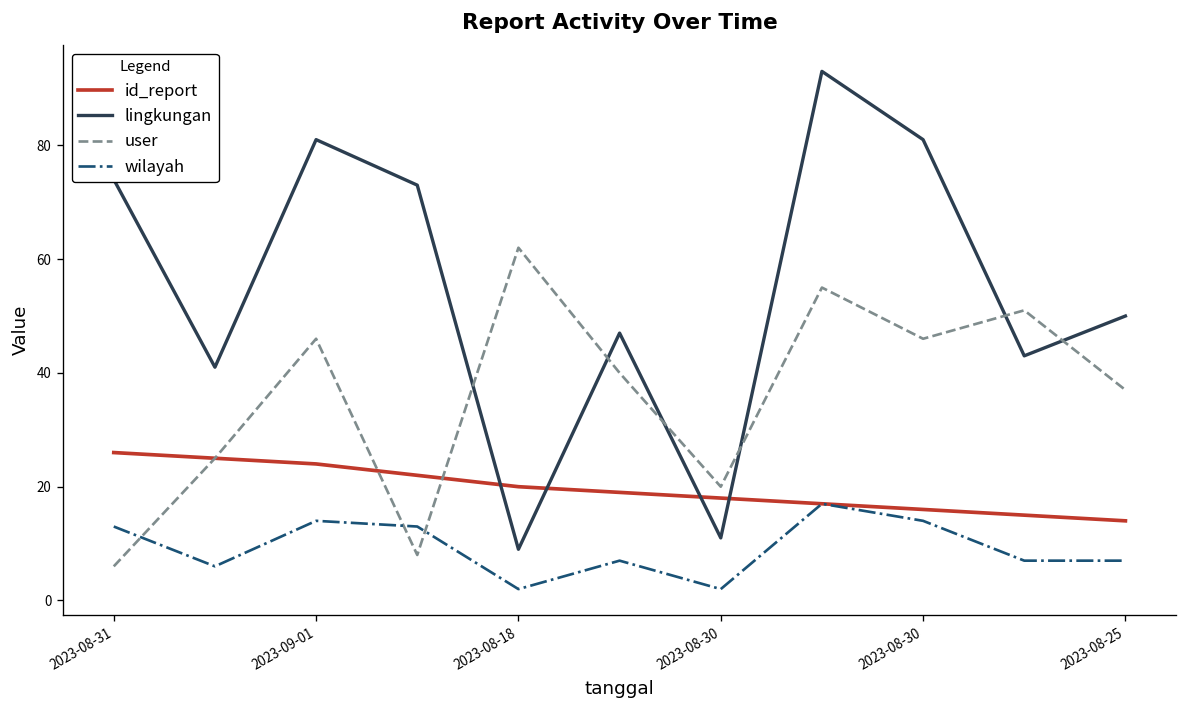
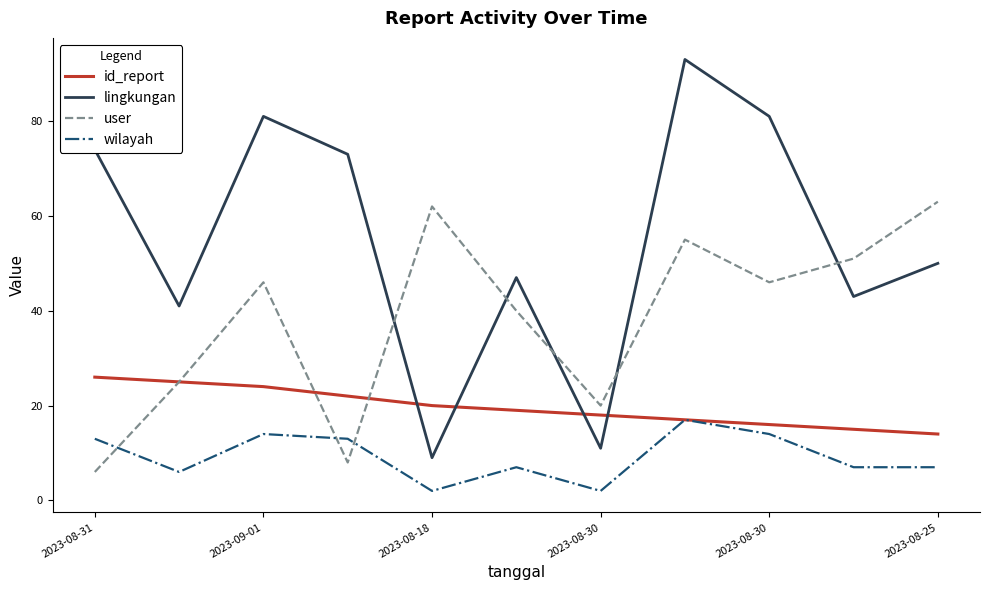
  {
    "id_report": {
      "2023-08-18": 20,
      "2023-08-25": 14
    },
    "user": {
      "2023-08-18": 62,
-     "2023-08-25": 37
+     "2023-08-25": 63
    }
  }
